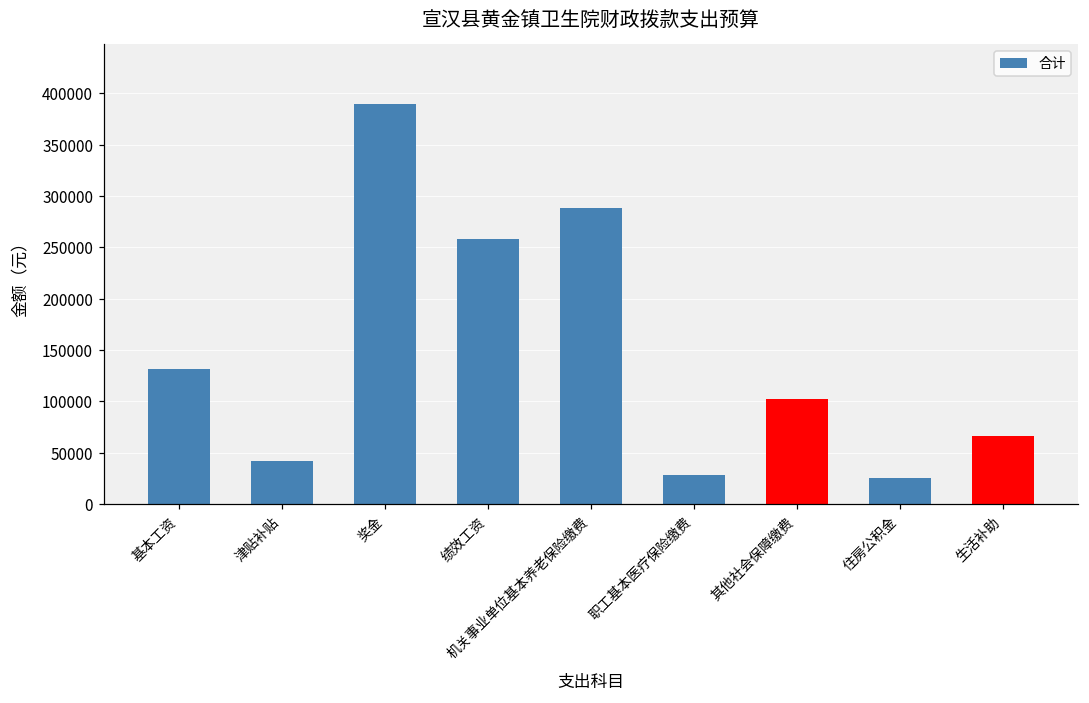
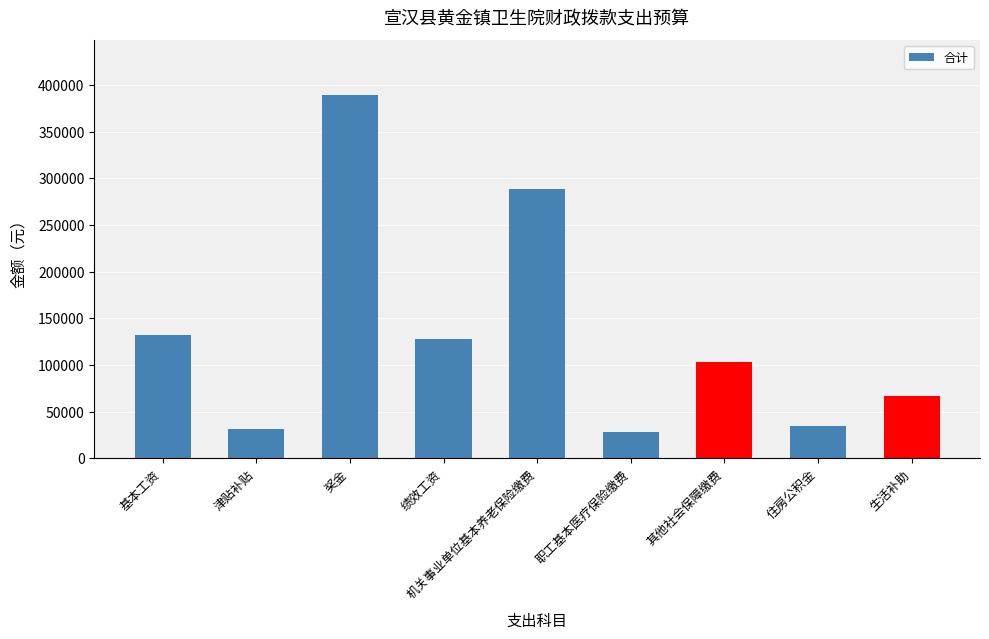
  {
    "基本工资": 130000,
-   "津贴补贴": 40000,
+   "津贴补贴": 30000,
    "奖金": 390000,
-   "绩效工资": 260000,
+   "绩效工资": 130000,
    "机关事业单位基本养老保险缴费": 290000,
    "职工基本医疗保险缴费": 30000,
    "其他社会保障缴费": 100000,
-   "住房公积金": 26000,
+   "住房公积金": 35000,
    "生活补助": 70000
  }
